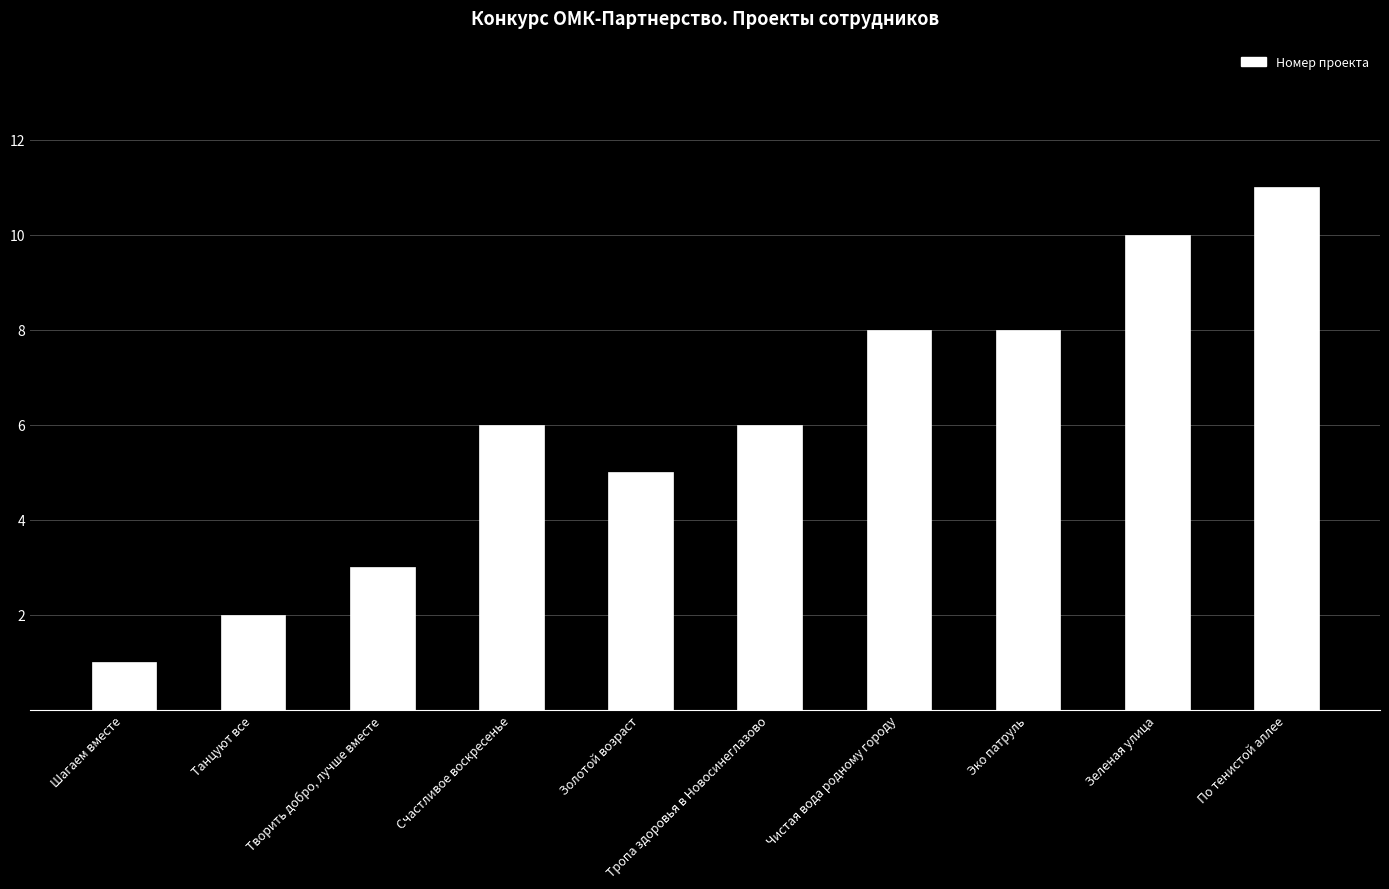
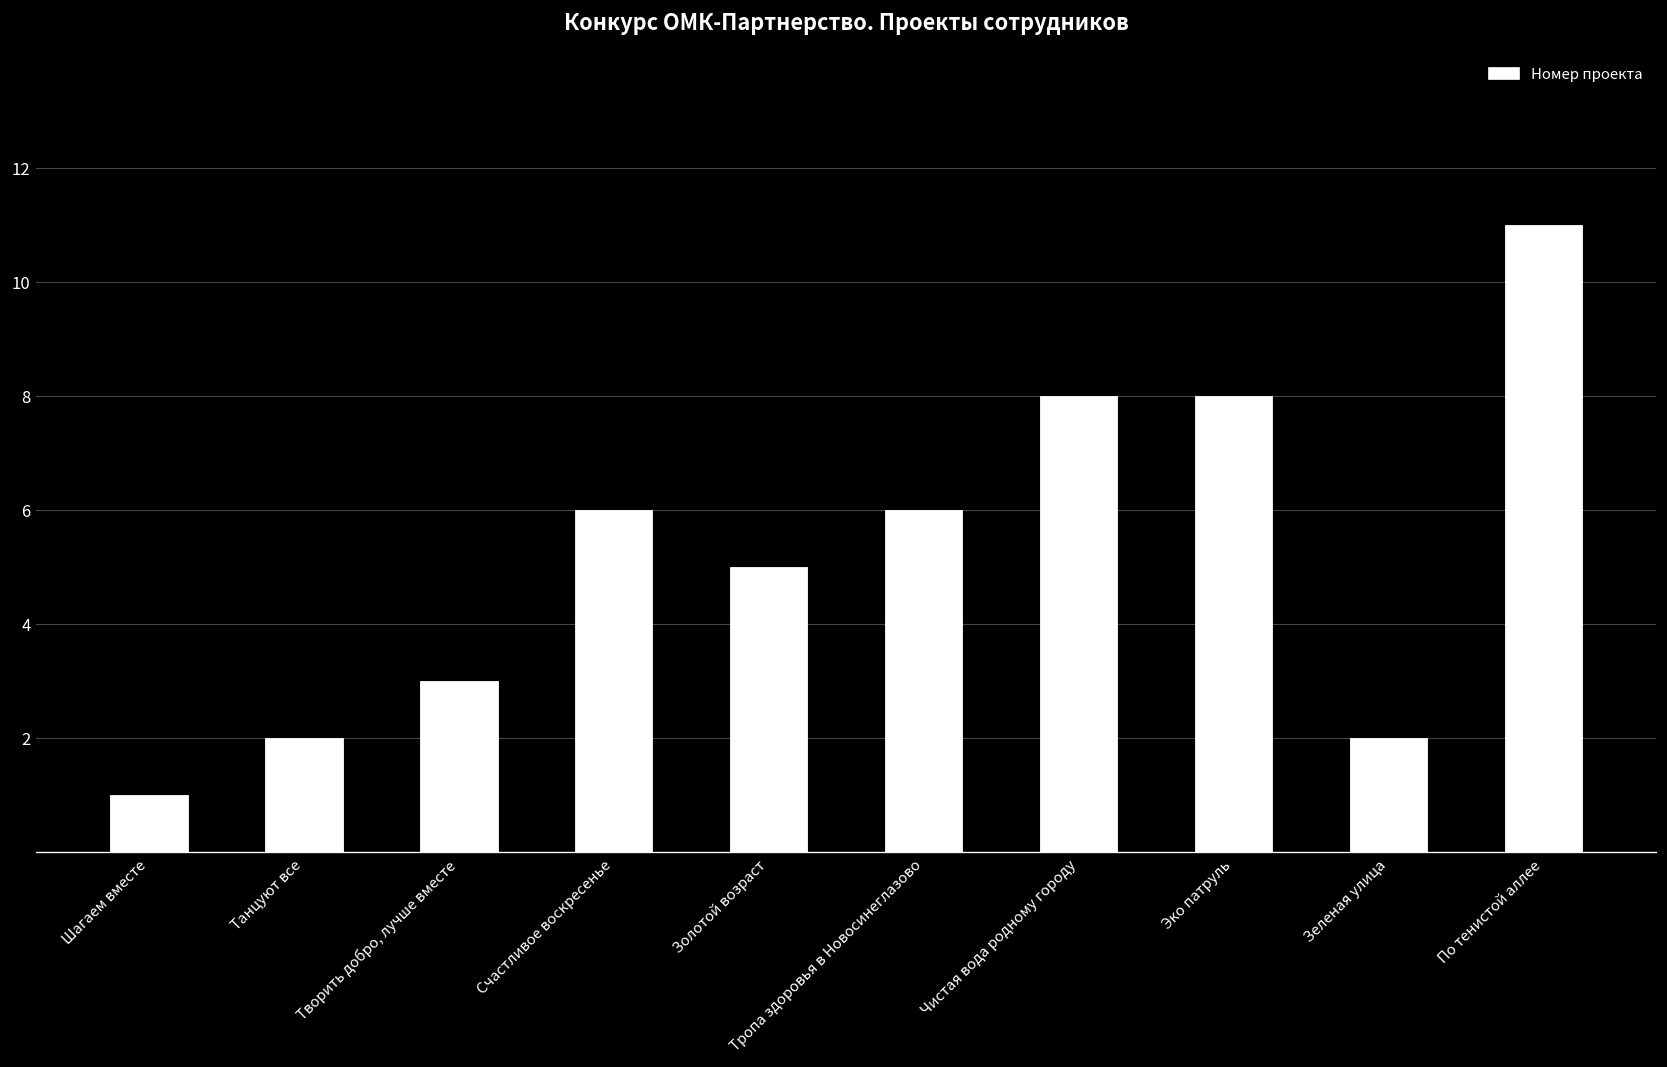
  {
    "Шагаем вместе": 1,
    "Танцуют все": 2,
    "Творить добро, лучше вместе": 3,
    "Счастливое воскресенье": 6,
    "Золотой возраст": 5,
    "Тропа здоровья в Новосинеглазово": 6,
    "Чистая вода родному городу": 8,
    "Эко патруль": 8,
-   "Зеленая улица": 10,
+   "Зеленая улица": 2,
    "По тенистой аллее": 11
  }
